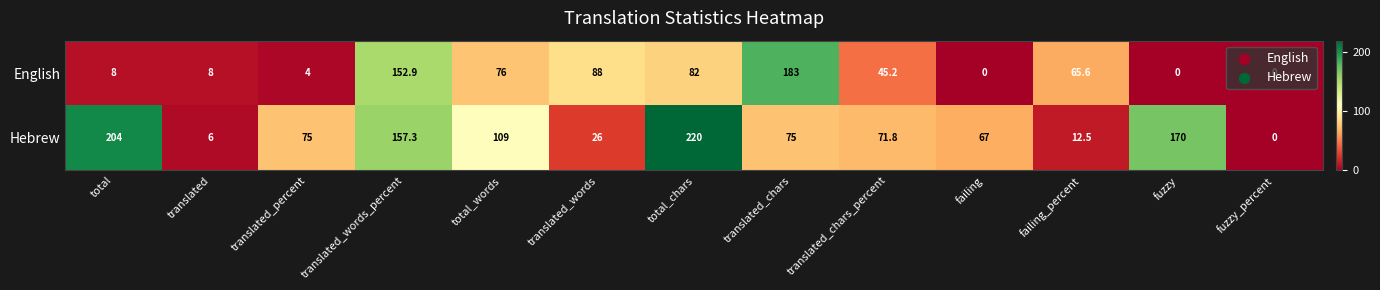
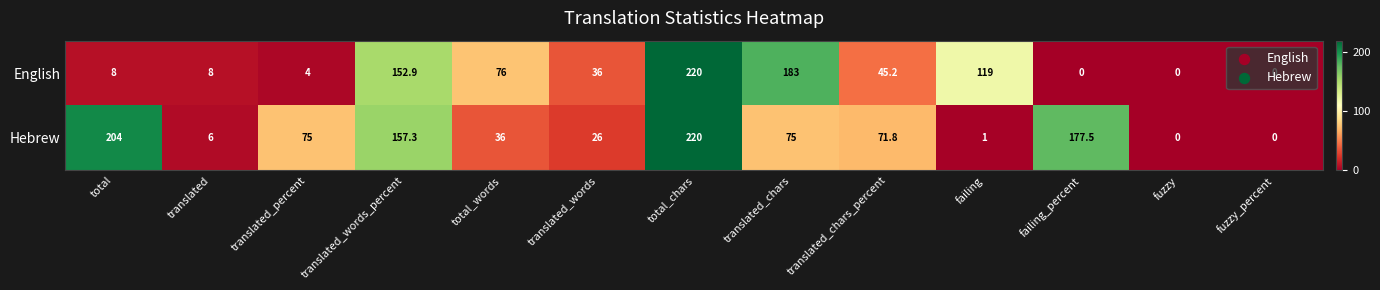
  {
    "English": {
      "total": 8,
      "translated": 8,
      "translated_percent": 4,
      "translated_words_percent": 152.9,
      "total_words": 76,
-     "translated_words": 88,
-     "total_chars": 82,
+     "translated_words": 36,
+     "total_chars": 220,
      "translated_chars": 183,
      "translated_chars_percent": 45.2,
-     "failing": 0,
-     "failing_percent": 65.6,
+     "failing": 119,
+     "failing_percent": 0,
      "fuzzy": 0
    },
    "Hebrew": {
      "total": 204,
      "translated": 6,
      "translated_percent": 75,
      "translated_words_percent": 157.3,
-     "total_words": 109,
+     "total_words": 36,
      "translated_words": 26,
      "total_chars": 220,
      "translated_chars": 75,
      "translated_chars_percent": 71.8,
-     "failing": 67,
-     "failing_percent": 12.5,
-     "fuzzy": 170,
+     "failing": 1,
+     "failing_percent": 177.5,
+     "fuzzy": 0,
      "fuzzy_percent": 0
    }
  }
